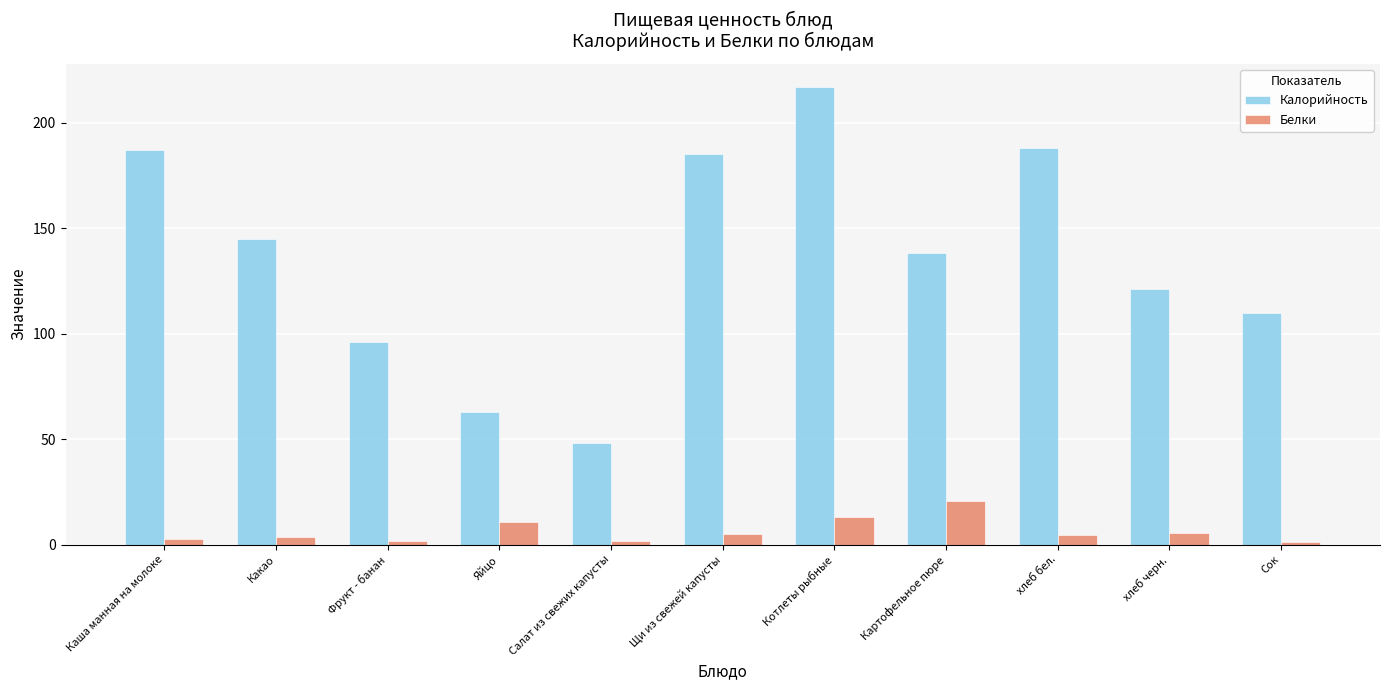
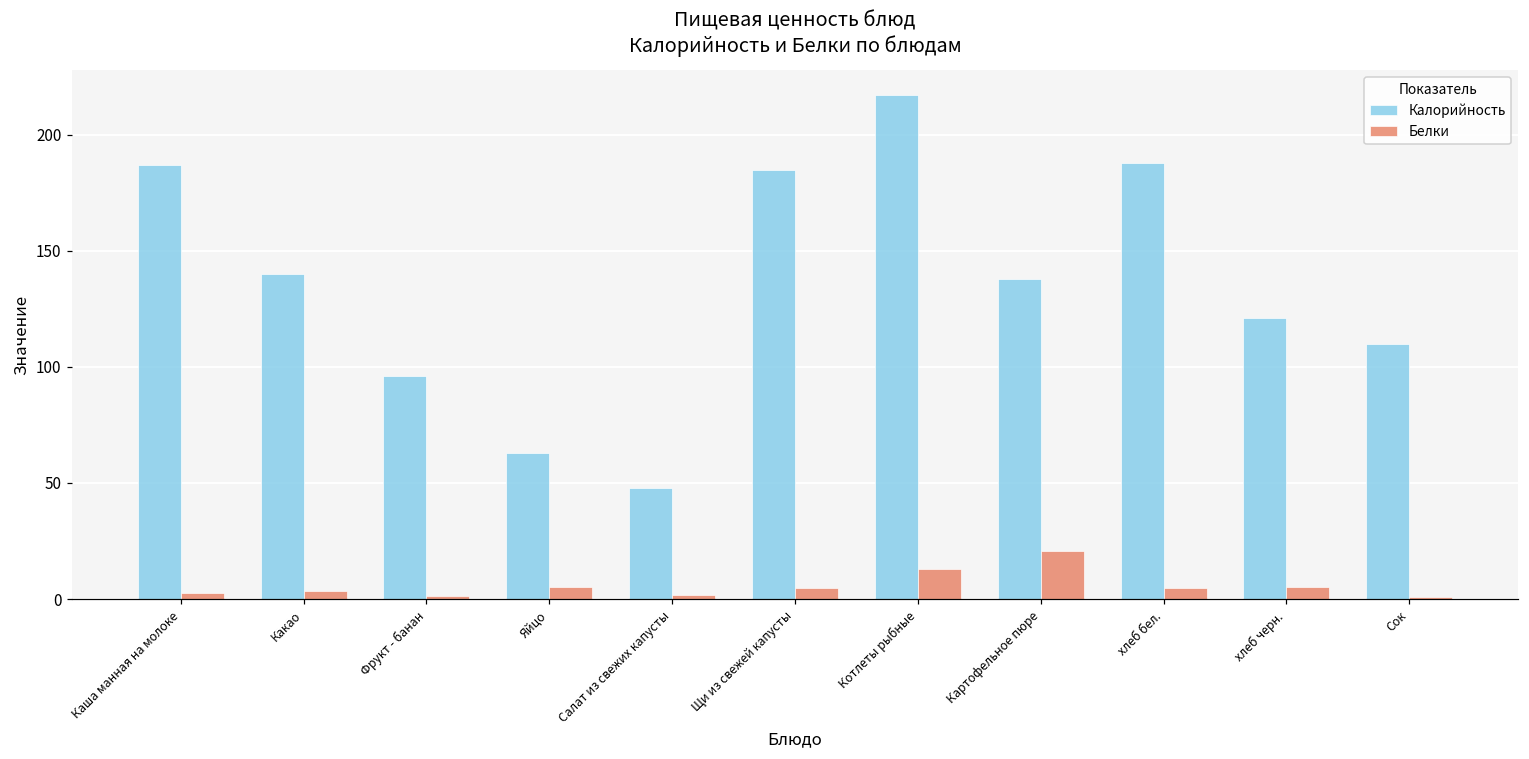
  {
    "Калорийность": {
      "Каша манная на молоке": 187,
-     "Какао": 145,
+     "Какао": 140,
      "Фрукт - банан": 96,
      "Яйцо": 63,
      "Салат из свежих капусты": 48,
      "Щи из свежей капусты": 185,
      "Котлеты рыбные": 217,
      "Картофельное пюре": 138,
      "хлеб бел.": 188,
      "хлеб черн.": 121,
      "Сок": 110
    },
    "Белки": {
      "Каша манная на молоке": 3,
      "Какао": 4,
      "Фрукт - банан": 2,
-     "Яйцо": 11,
+     "Яйцо": 5,
      "Салат из свежих капусты": 2,
      "Щи из свежей капусты": 5,
      "Котлеты рыбные": 13,
      "Картофельное пюре": 21,
      "хлеб бел.": 5,
      "хлеб черн.": 5
    }
  }
